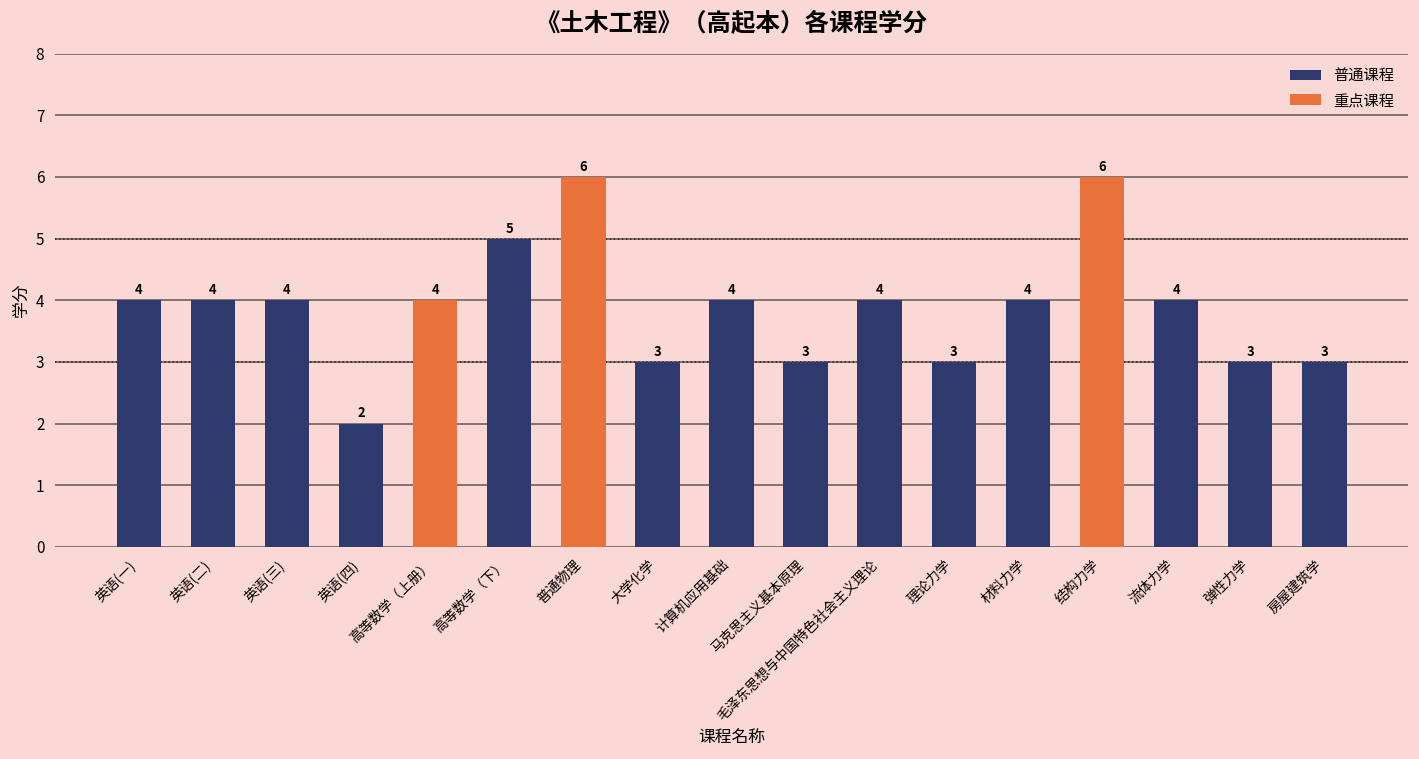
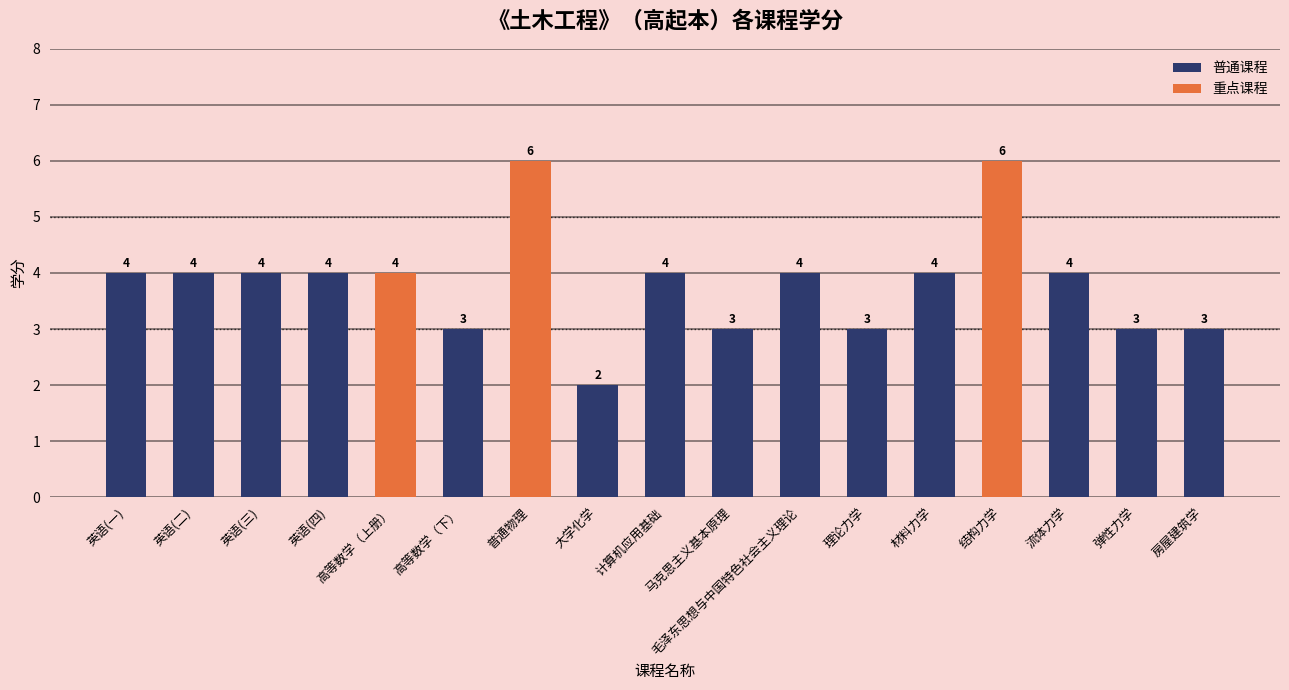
  {
    "普通课程": {
      "英语(一)": 4,
      "英语(二)": 4,
      "英语(三)": 4,
-     "英语(四)": 2,
-     "高等数学（下）": 5,
-     "大学化学": 3,
+     "英语(四)": 4,
+     "高等数学（下）": 3,
+     "大学化学": 2,
      "计算机应用基础": 4,
      "马克思主义基本原理": 3,
      "毛泽东思想与中国特色社会主义理论": 4,
      "理论力学": 3,
      "材料力学": 4,
      "流体力学": 4,
      "弹性力学": 3,
      "房屋建筑学": 3
    },
    "重点课程": {
      "高等数学（上册）": 4,
      "普通物理": 6,
      "结构力学": 6
    }
  }
